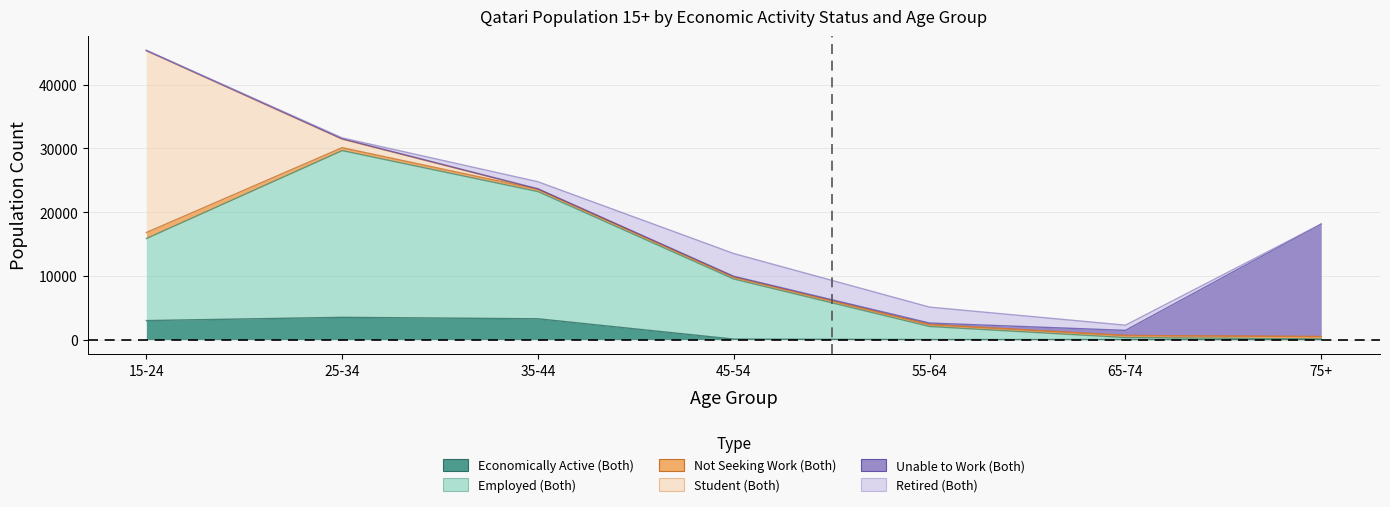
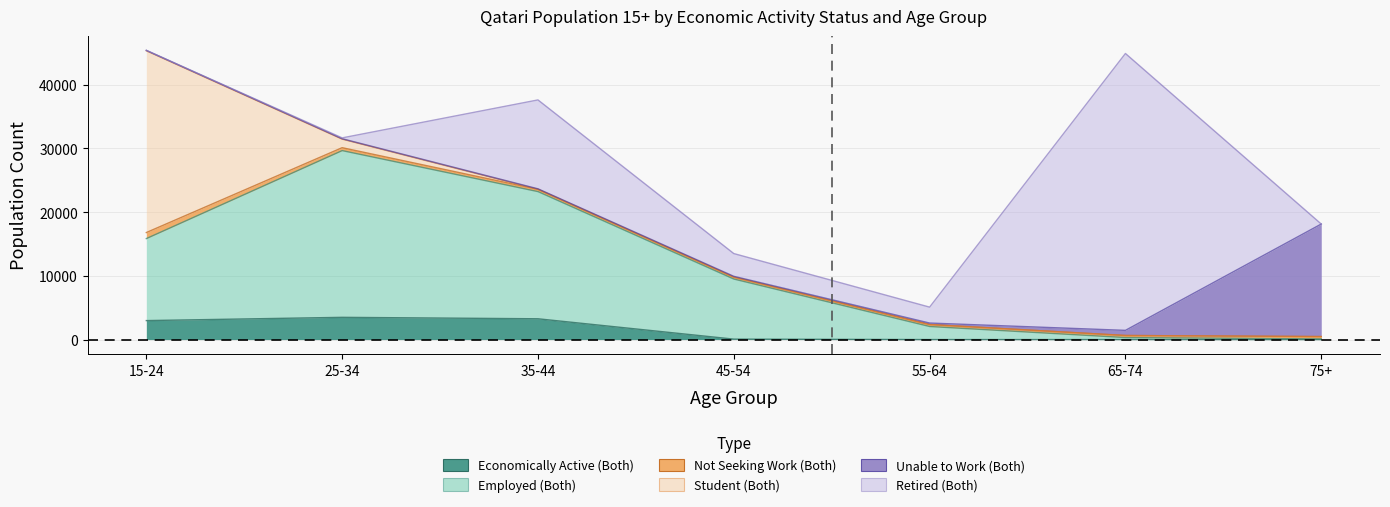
  {
    "Economically Active (Both)": {
      "15-24": 3000,
      "25-34": 3000,
      "35-44": 3000,
      "45-54": 0,
      "55-64": 0
    },
    "Employed (Both)": {
      "15-24": 13000,
      "25-34": 26000
    },
    "Not Seeking Work (Both)": {
      "15-24": 1000,
      "25-34": 0
    },
    "Unable to Work (Both)": {
      "65-74": 1000
    },
    "Retired (Both)": {
-     "35-44": 1000,
+     "35-44": 14000,
      "45-54": 4000,
      "55-64": 2000,
-     "65-74": 1000
+     "65-74": 43000
    }
  }
